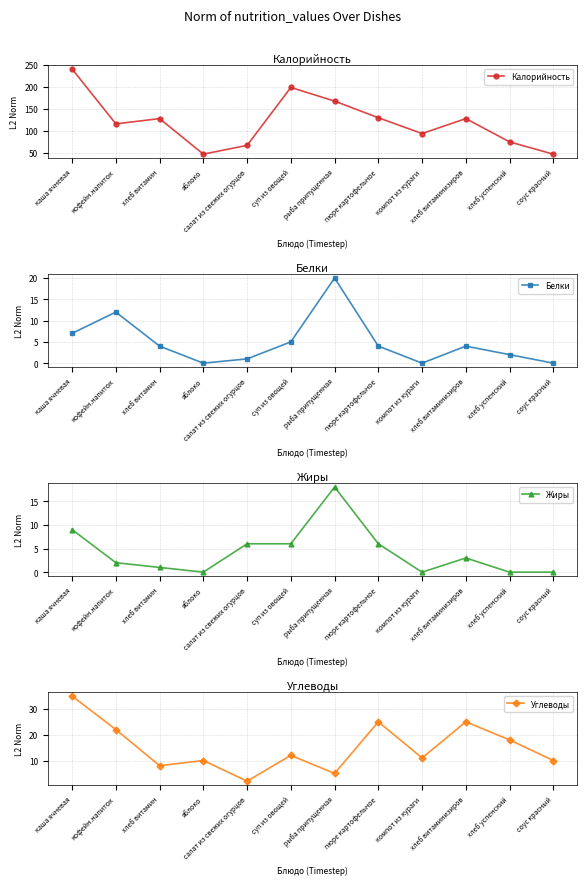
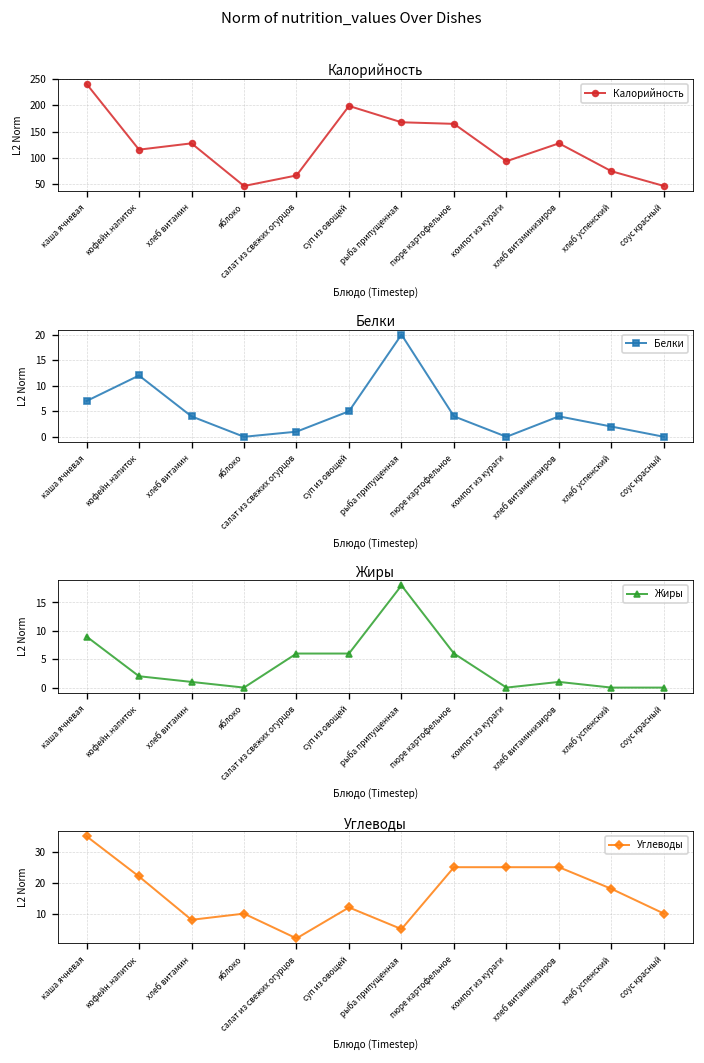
  {
    "Калорийность": {
      "каша ячневая": 240,
      "кофейн.напиток": 120,
      "хлеб витамин": 130,
      "яблоко": 50,
      "салат из свежих огурцов": 70,
      "суп из овощей": 200,
      "рыба припущенная": 170,
-     "пюре картофельное": 130,
+     "пюре картофельное": 170,
      "компот из кураги": 90,
      "хлеб витаминизиров": 130,
      "хлеб успенский": 80,
      "соус красный": 50
    },
    "Белки": {
      "каша ячневая": 7,
      "кофейн.напиток": 12,
      "хлеб витамин": 4,
      "яблоко": 0,
      "салат из свежих огурцов": 1,
      "суп из овощей": 5,
      "рыба припущенная": 20,
      "пюре картофельное": 4,
      "компот из кураги": 0,
      "хлеб витаминизиров": 4,
      "хлеб успенский": 2,
      "соус красный": 0
    },
    "Жиры": {
      "каша ячневая": 9,
      "кофейн.напиток": 2,
      "хлеб витамин": 1,
      "яблоко": 0,
      "салат из свежих огурцов": 6,
      "суп из овощей": 6,
      "рыба припущенная": 18,
      "пюре картофельное": 6,
      "компот из кураги": 0,
-     "хлеб витаминизиров": 3,
+     "хлеб витаминизиров": 1,
      "хлеб успенский": 0,
      "соус красный": 0
    },
    "Углеводы": {
      "каша ячневая": 35,
      "кофейн.напиток": 22,
      "хлеб витамин": 8,
      "яблоко": 10,
      "салат из свежих огурцов": 2,
      "суп из овощей": 12,
      "рыба припущенная": 5,
      "пюре картофельное": 25,
-     "компот из кураги": 11,
+     "компот из кураги": 25,
      "хлеб витаминизиров": 25,
      "хлеб успенский": 18,
      "соус красный": 10
    }
  }
